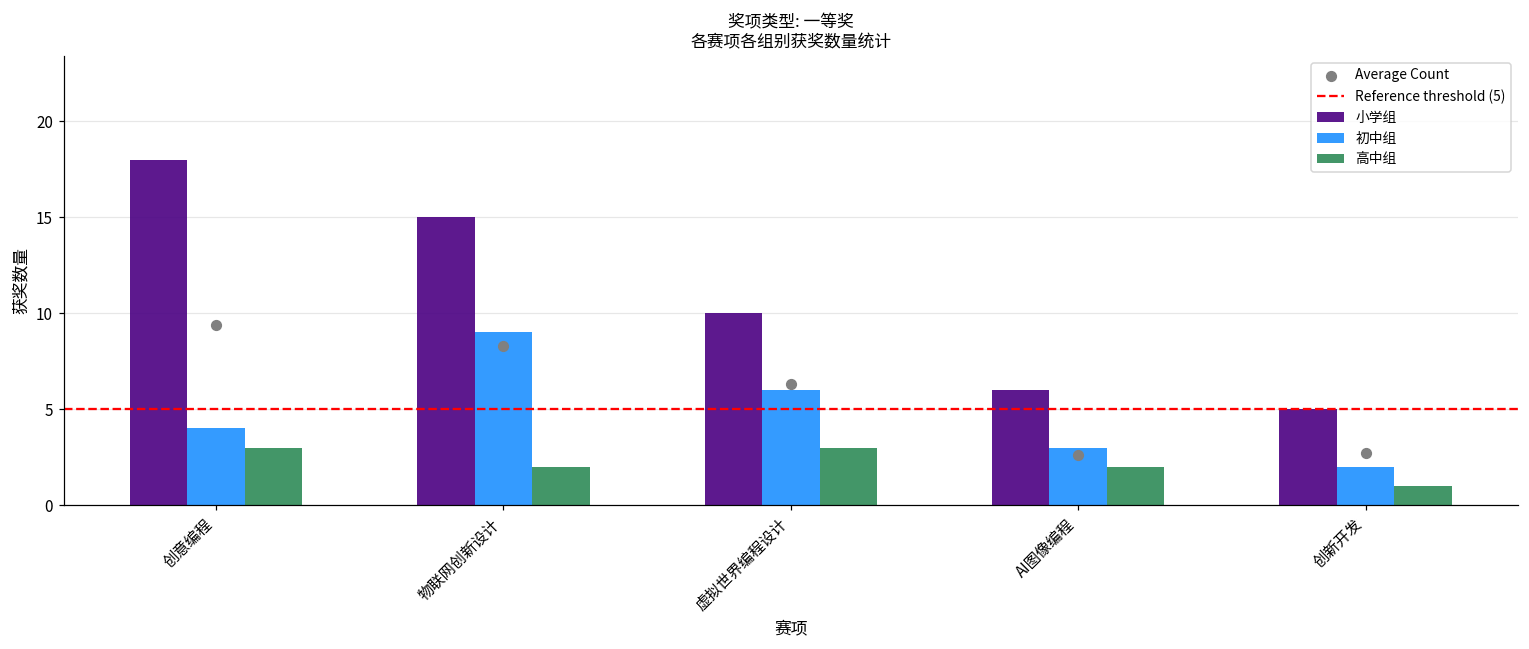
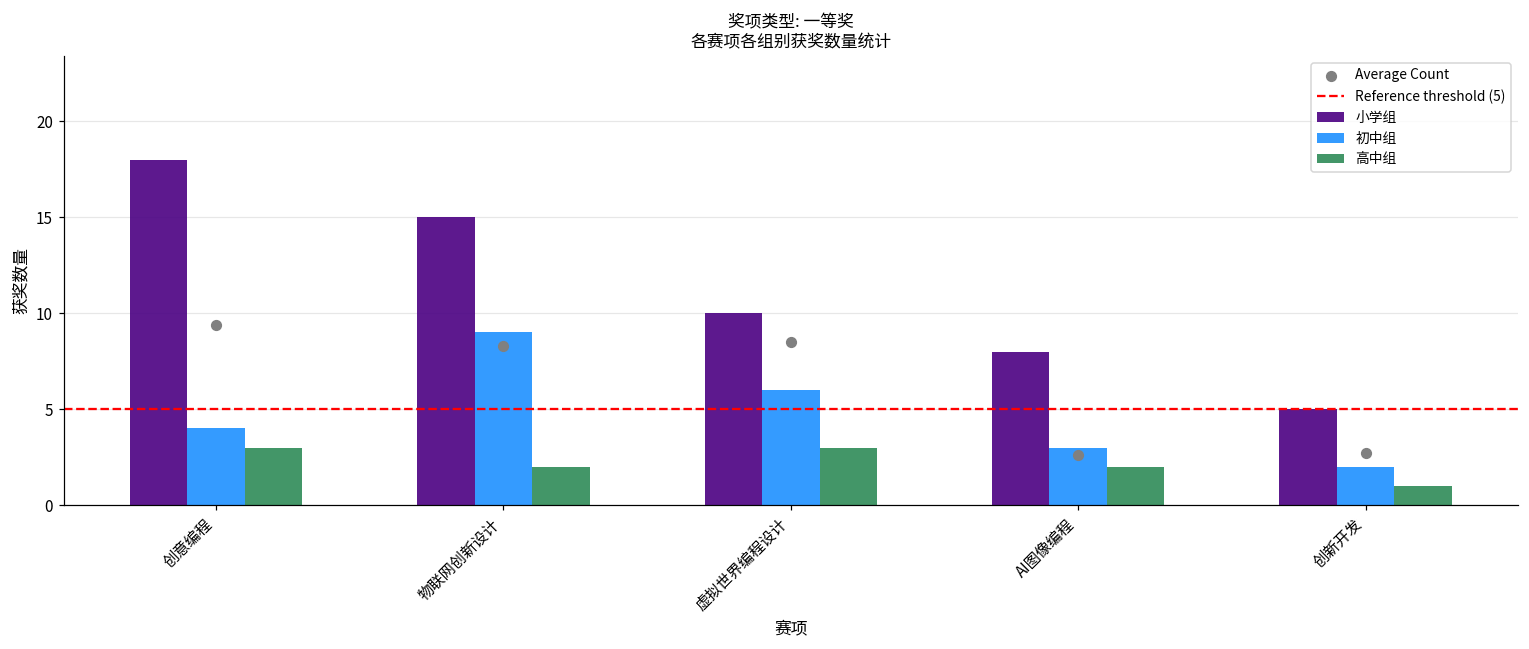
  {
    "小学组": {
      "创意编程": 18,
      "物联网创新设计": 15,
      "虚拟世界编程设计": 10,
-     "AI图像编程": 6,
+     "AI图像编程": 8,
      "创新开发": 5
    },
    "Average Count": {
-     "虚拟世界编程设计": 6.3
+     "虚拟世界编程设计": 8.5
    },
    "初中组": {
      "创意编程": 4.0,
      "物联网创新设计": 9.0,
      "虚拟世界编程设计": 6.0,
      "AI图像编程": 3.0,
      "创新开发": 2.0
    },
    "高中组": {
      "创意编程": 3.0,
      "物联网创新设计": 2.0,
      "虚拟世界编程设计": 3.0,
      "AI图像编程": 2.0,
      "创新开发": 1.0
    }
  }
